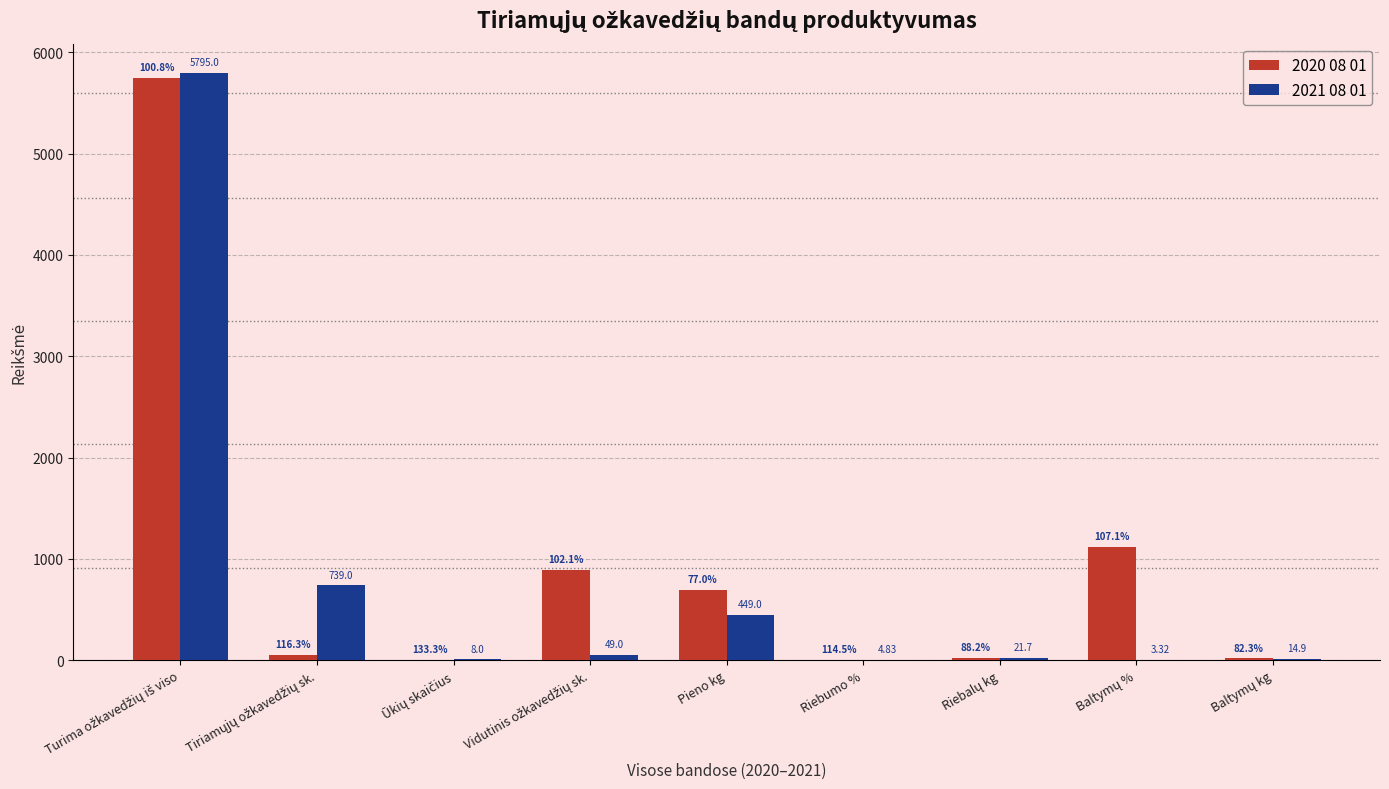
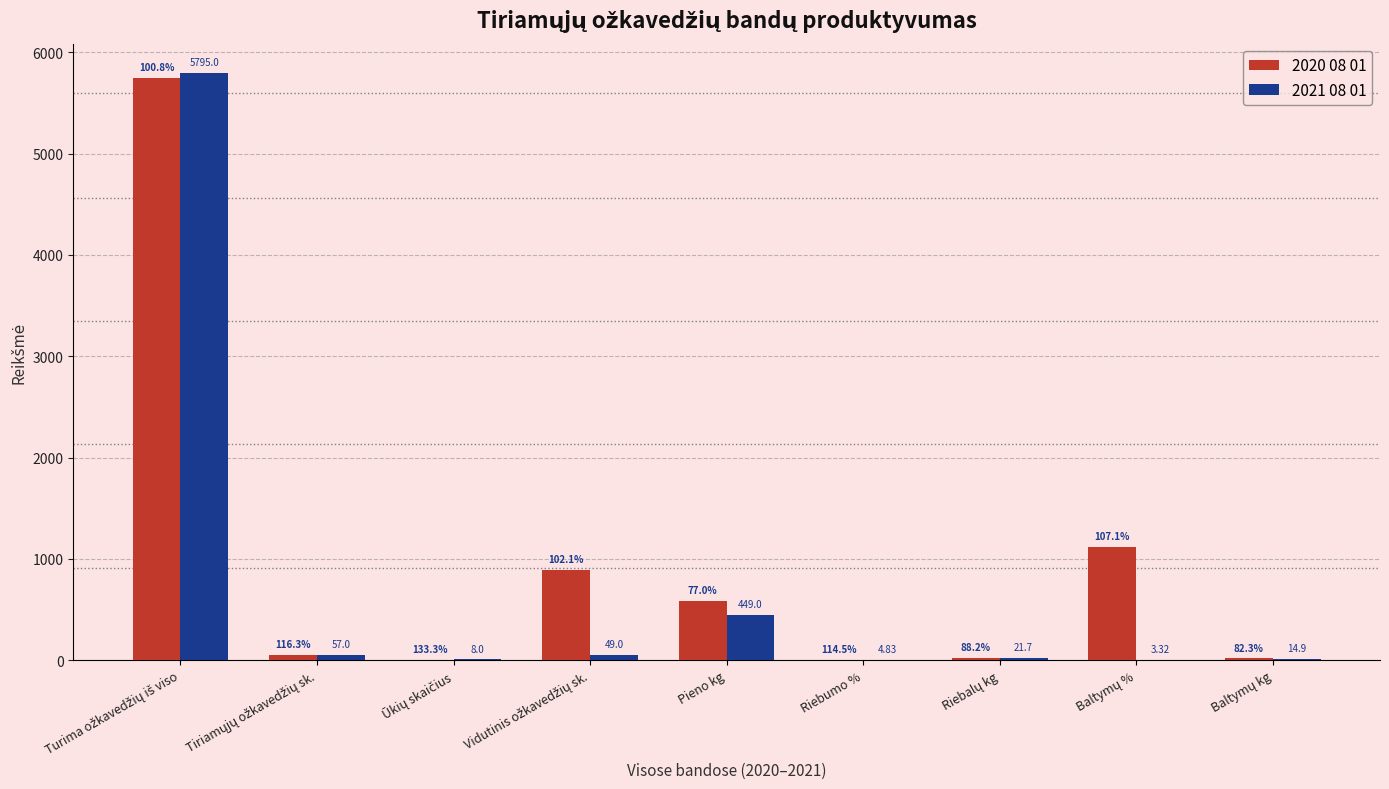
  {
    "2020 08 01": {
-     "Pieno kg": 700
+     "Pieno kg": 580
    },
    "2021 08 01": {
      "Turima ožkavedžių iš viso": 5795.0,
-     "Tiriamųjų ožkavedžių sk.": 739.0,
+     "Tiriamųjų ožkavedžių sk.": 57.0,
      "Ūkių skaičius": 8.0,
      "Vidutinis ožkavedžių sk.": 49.0,
      "Pieno kg": 449.0,
      "Riebumo %": 4.83,
      "Riebalų kg": 21.7,
      "Baltymų %": 3.32,
      "Baltymų kg": 14.9
    }
  }
